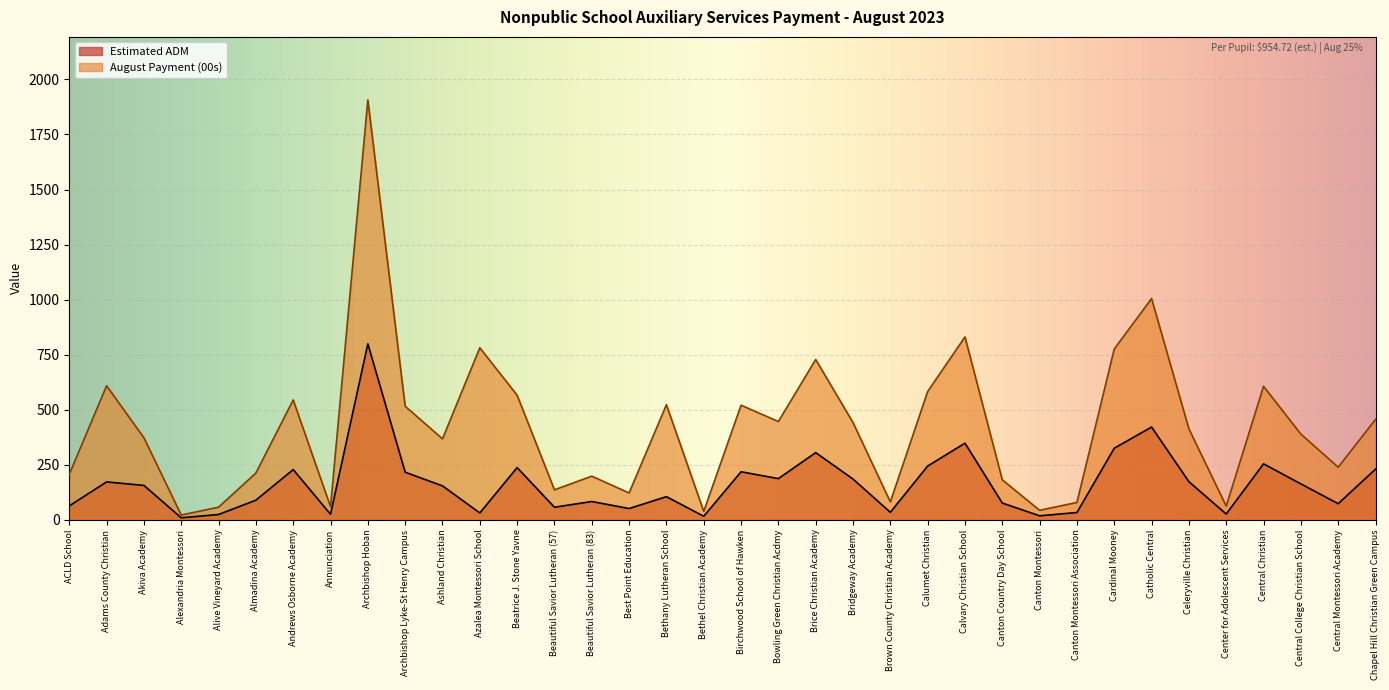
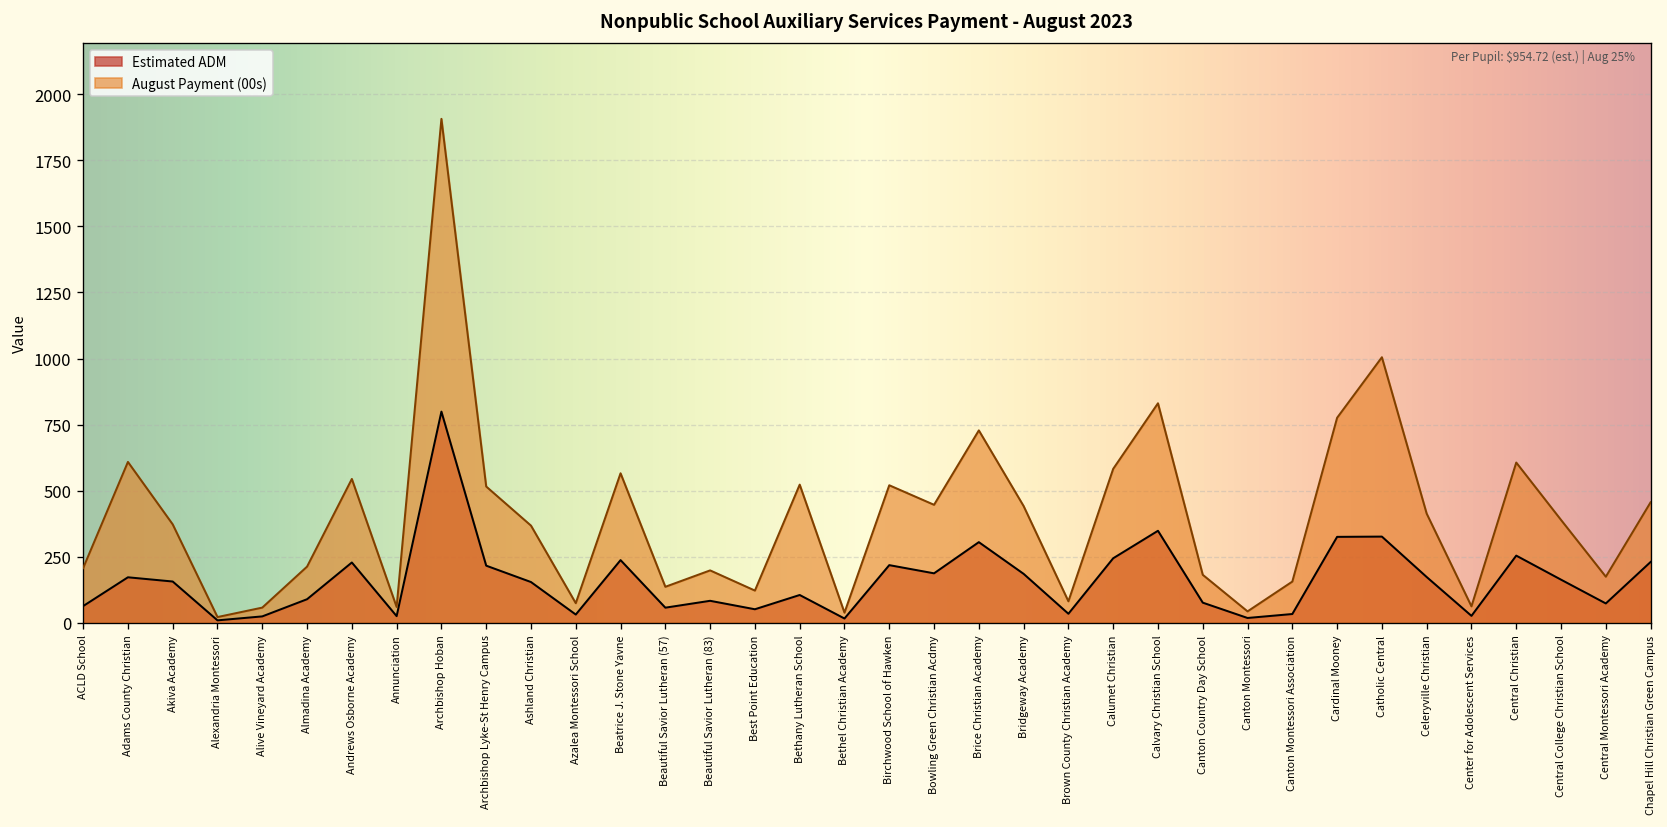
  {
    "Estimated ADM": {
      "ACLD School": 60,
      "Adams County Christian": 170,
      "Akiva Academy": 160,
      "Alexandria Montessori": 10,
      "Alive Vineyard Academy": 20,
      "Almadina Academy": 90,
      "Andrews Osborne Academy": 230,
      "Annunciation": 30,
      "Archbishop Hoban": 800,
      "Archbishop Lyke-St Henry Campus": 220,
      "Ashland Christian": 150,
      "Azalea Montessori School": 30,
      "Beatrice J. Stone Yavne": 240,
      "Beautiful Savior Lutheran (57)": 60,
      "Beautiful Savior Lutheran (83)": 80,
      "Best Point Education": 50,
      "Bethany Lutheran School": 110,
      "Bethel Christian Academy": 20,
      "Birchwood School of Hawken": 220,
      "Bowling Green Christian Acdmy": 190,
      "Brice Christian Academy": 310,
      "Bridgeway Academy": 190,
      "Brown County Christian Academy": 30,
      "Calumet Christian": 240,
      "Calvary Christian School": 350,
      "Canton Country Day School": 80,
      "Canton Montessori": 20,
      "Canton Montessori Association": 30,
      "Cardinal Mooney": 330,
-     "Catholic Central": 420,
+     "Catholic Central": 330,
      "Celeryville Christian": 170,
      "Center for Adolescent Services": 30,
      "Central Christian": 250,
      "Central College Christian School": 160,
      "Central Montessori Academy": 70,
      "Chapel Hill Christian Green Campus": 230
    },
    "August Payment (00s)": {
      "ACLD School": 210,
      "Adams County Christian": 610,
      "Akiva Academy": 370,
      "Alexandria Montessori": 20,
      "Alive Vineyard Academy": 60,
      "Almadina Academy": 210,
      "Andrews Osborne Academy": 540,
      "Annunciation": 60,
      "Archbishop Hoban": 1910,
      "Archbishop Lyke-St Henry Campus": 520,
      "Ashland Christian": 370,
-     "Azalea Montessori School": 780,
+     "Azalea Montessori School": 70,
      "Beatrice J. Stone Yavne": 570,
      "Beautiful Savior Lutheran (57)": 140,
      "Beautiful Savior Lutheran (83)": 200,
      "Best Point Education": 120,
      "Bethany Lutheran School": 520,
      "Bethel Christian Academy": 40,
      "Birchwood School of Hawken": 520,
      "Bowling Green Christian Acdmy": 450,
      "Brice Christian Academy": 730,
      "Bridgeway Academy": 440,
      "Brown County Christian Academy": 80,
      "Calumet Christian": 580,
      "Calvary Christian School": 830,
      "Canton Country Day School": 180,
      "Canton Montessori": 40,
-     "Canton Montessori Association": 80,
+     "Canton Montessori Association": 160,
      "Cardinal Mooney": 780,
      "Catholic Central": 1000,
      "Celeryville Christian": 410,
      "Center for Adolescent Services": 60,
      "Central Christian": 610,
      "Central College Christian School": 390,
-     "Central Montessori Academy": 240,
+     "Central Montessori Academy": 170,
      "Chapel Hill Christian Green Campus": 460
    }
  }
